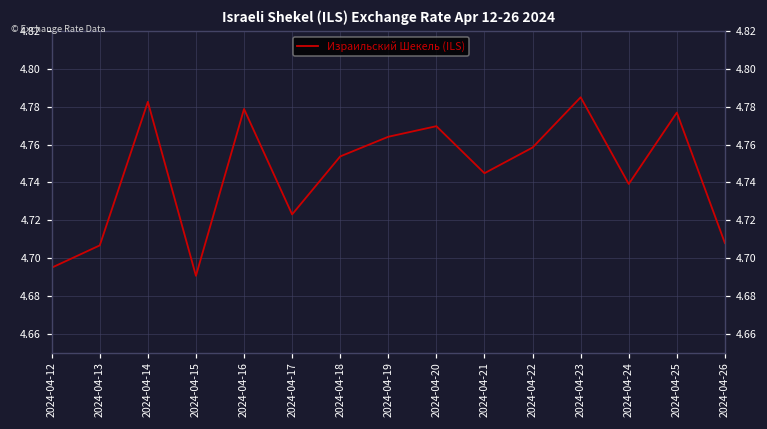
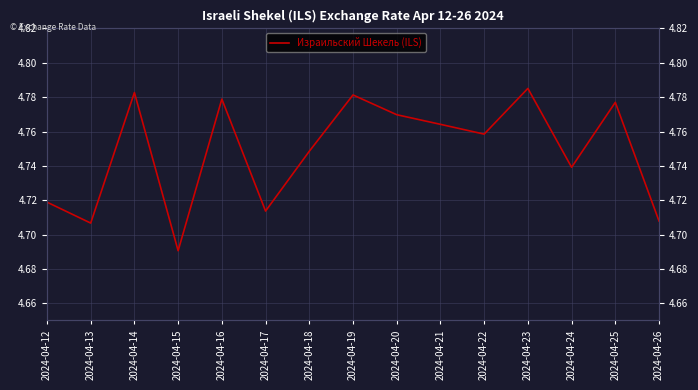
  {
-   "2024-04-12": 4.695,
+   "2024-04-12": 4.719,
    "2024-04-13": 4.707,
    "2024-04-14": 4.783,
    "2024-04-15": 4.691,
    "2024-04-16": 4.779,
-   "2024-04-17": 4.723,
-   "2024-04-18": 4.754,
-   "2024-04-19": 4.764,
+   "2024-04-17": 4.714,
+   "2024-04-18": 4.749,
+   "2024-04-19": 4.781,
    "2024-04-20": 4.770,
-   "2024-04-21": 4.745,
+   "2024-04-21": 4.764,
    "2024-04-22": 4.759,
    "2024-04-23": 4.785,
    "2024-04-24": 4.739,
    "2024-04-25": 4.777,
    "2024-04-26": 4.708
  }
